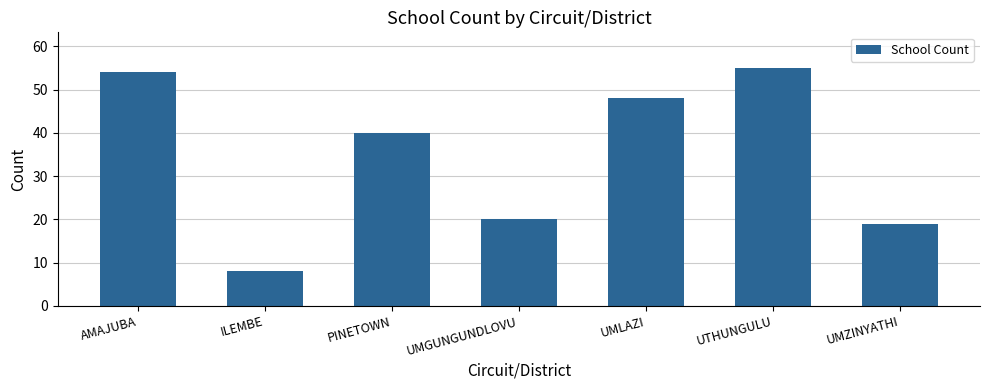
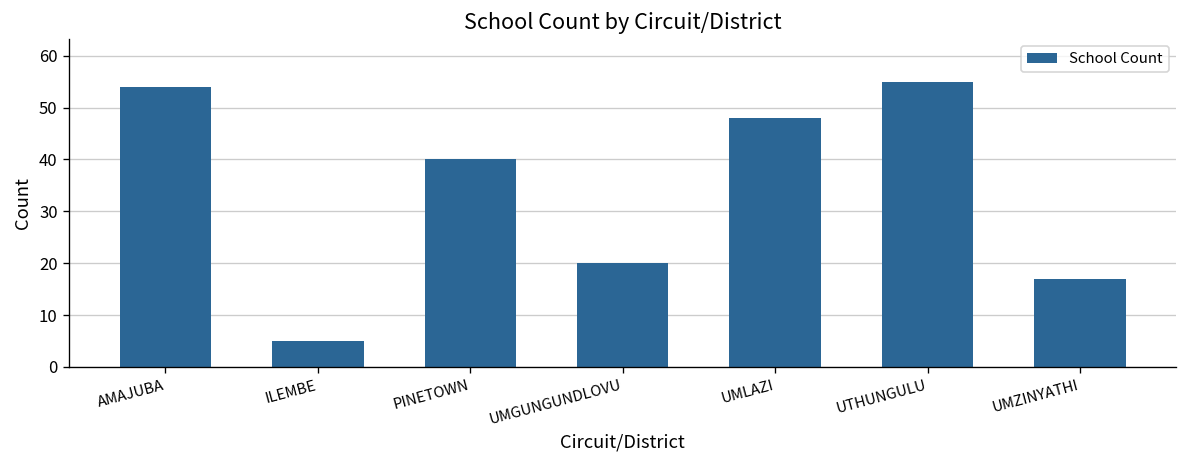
  {
    "AMAJUBA": 54,
-   "ILEMBE": 8,
+   "ILEMBE": 5,
    "PINETOWN": 40,
    "UMGUNGUNDLOVU": 20,
    "UMLAZI": 48,
    "UTHUNGULU": 55,
-   "UMZINYATHI": 19
+   "UMZINYATHI": 17
  }
